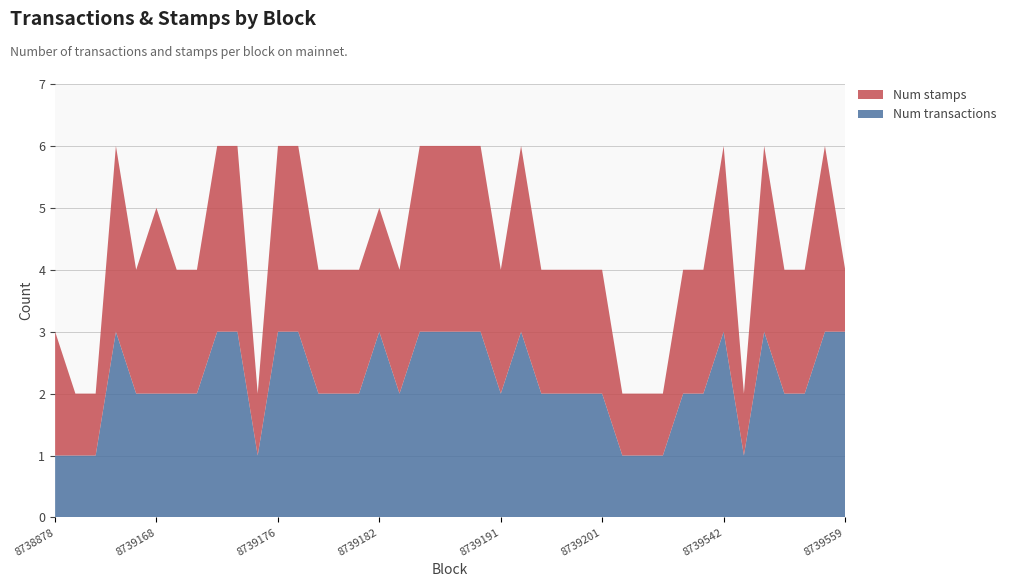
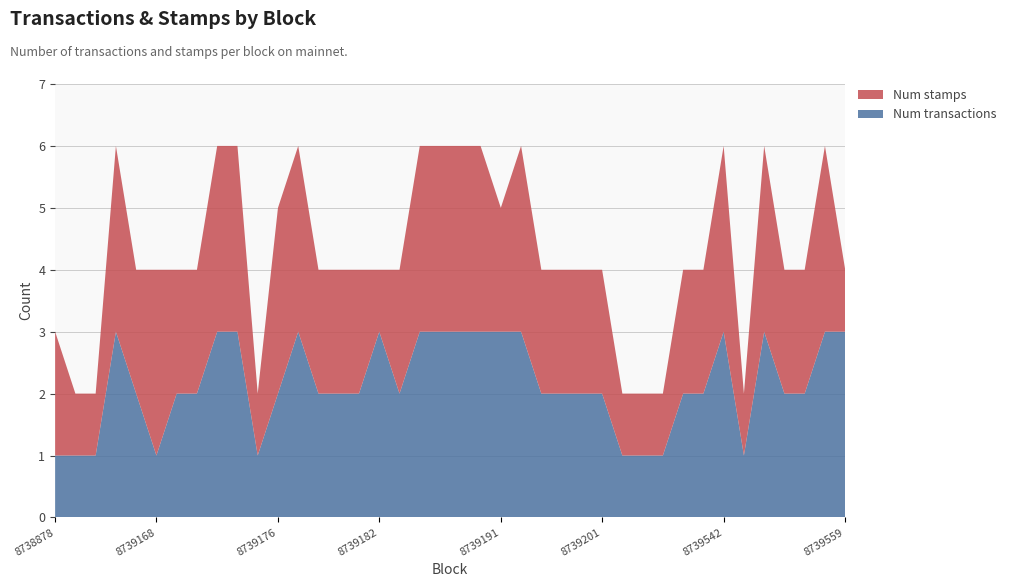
  {
    "Num transactions": {
      "8738878": 1,
-     "8739168": 2,
-     "8739176": 3,
+     "8739168": 1,
+     "8739176": 2,
      "8739182": 3,
-     "8739191": 2,
+     "8739191": 3,
      "8739201": 2,
      "8739542": 3,
      "8739559": 3
    },
    "Num stamps": {
      "8738878": 2,
      "8739168": 3,
      "8739176": 3,
-     "8739182": 2,
+     "8739182": 1,
      "8739191": 2,
      "8739201": 2,
      "8739542": 3,
      "8739559": 1
    }
  }
